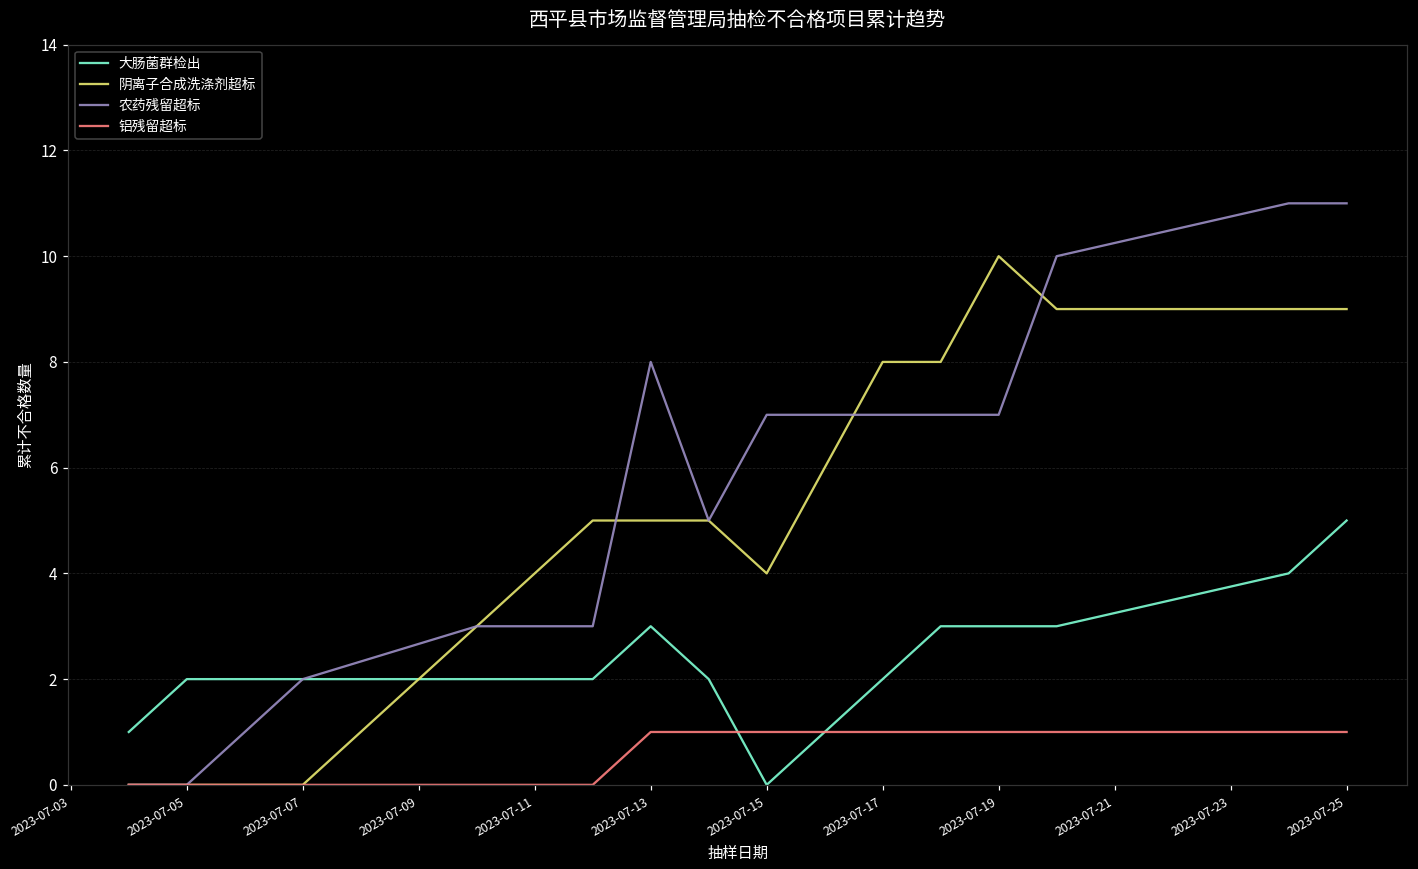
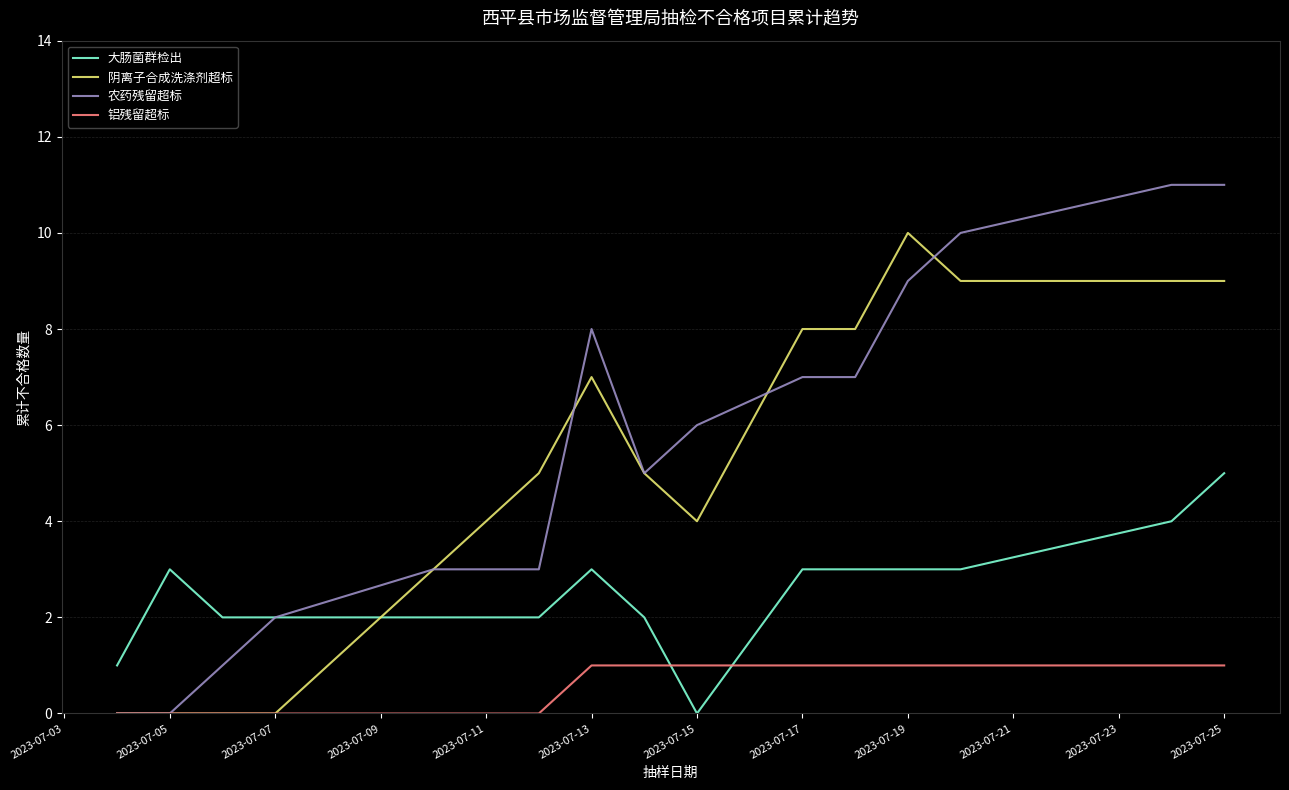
  {
    "大肠菌群检出": {
-     "2023-07-05": 2,
+     "2023-07-05": 3,
      "2023-07-13": 3,
      "2023-07-15": 0,
-     "2023-07-17": 2,
+     "2023-07-17": 3,
      "2023-07-19": 3,
      "2023-07-25": 5
    },
    "阴离子合成洗涤剂超标": {
-     "2023-07-13": 5,
+     "2023-07-13": 7,
      "2023-07-15": 4,
      "2023-07-17": 8,
      "2023-07-19": 10,
      "2023-07-25": 9
    },
    "农药残留超标": {
      "2023-07-13": 8,
-     "2023-07-15": 7,
+     "2023-07-15": 6,
      "2023-07-17": 7,
-     "2023-07-19": 7,
+     "2023-07-19": 9,
      "2023-07-25": 11
    },
    "铝残留超标": {
      "2023-07-13": 1,
      "2023-07-15": 1,
      "2023-07-17": 1,
      "2023-07-19": 1,
      "2023-07-25": 1
    }
  }
